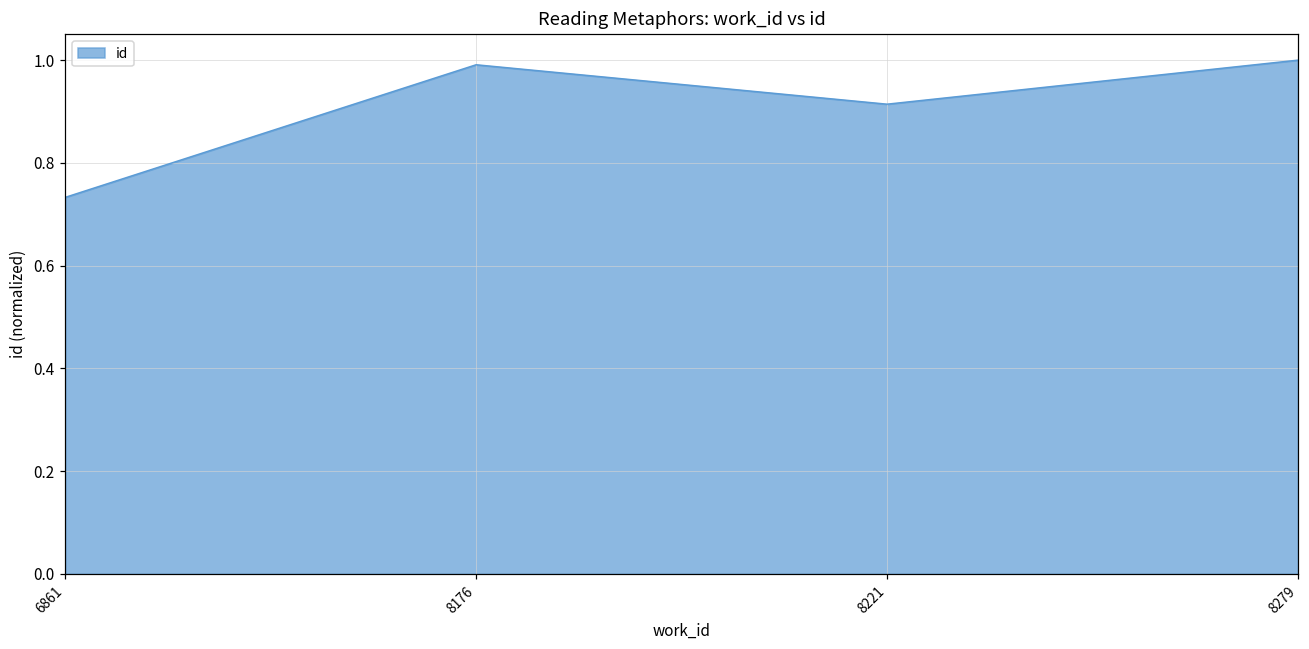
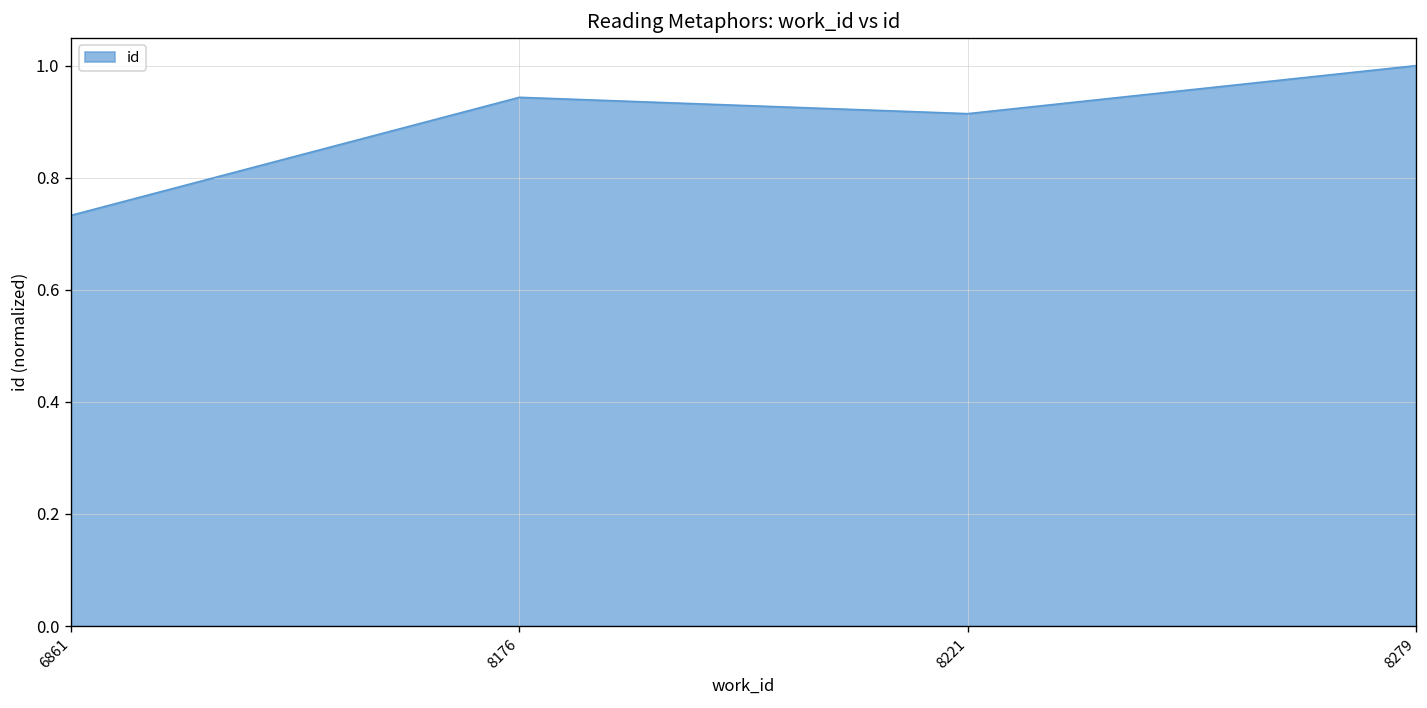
  {
    "6861": 0.73,
-   "8176": 0.99,
+   "8176": 0.94,
    "8221": 0.91,
    "8279": 1.00
  }
